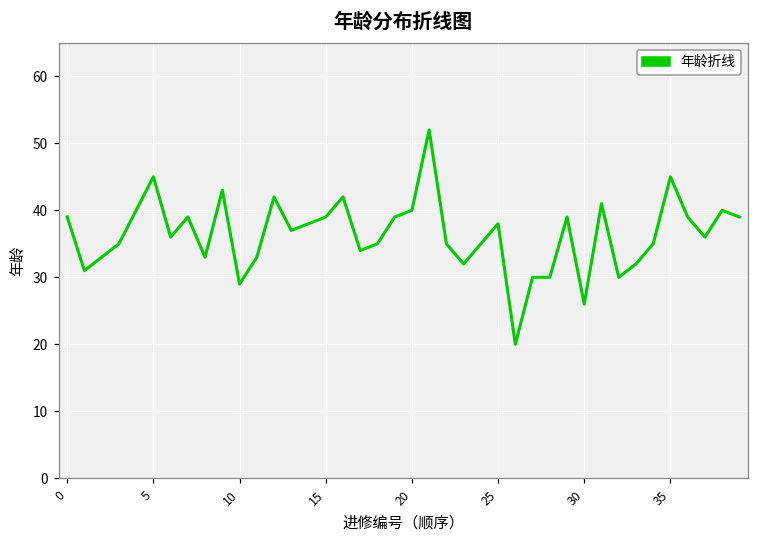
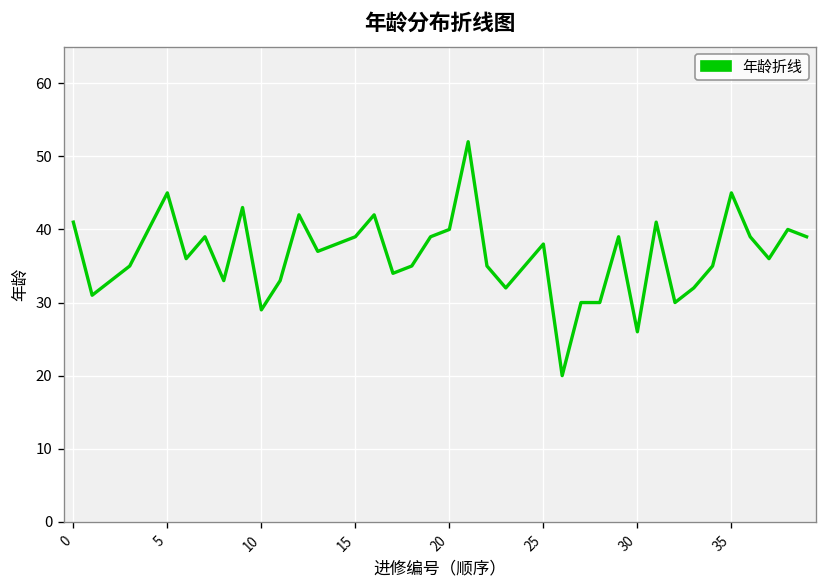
  {
-   "0": 39,
+   "0": 41,
    "5": 45,
    "10": 29,
    "15": 39,
    "20": 40,
    "25": 38,
    "30": 26,
    "35": 45
  }
